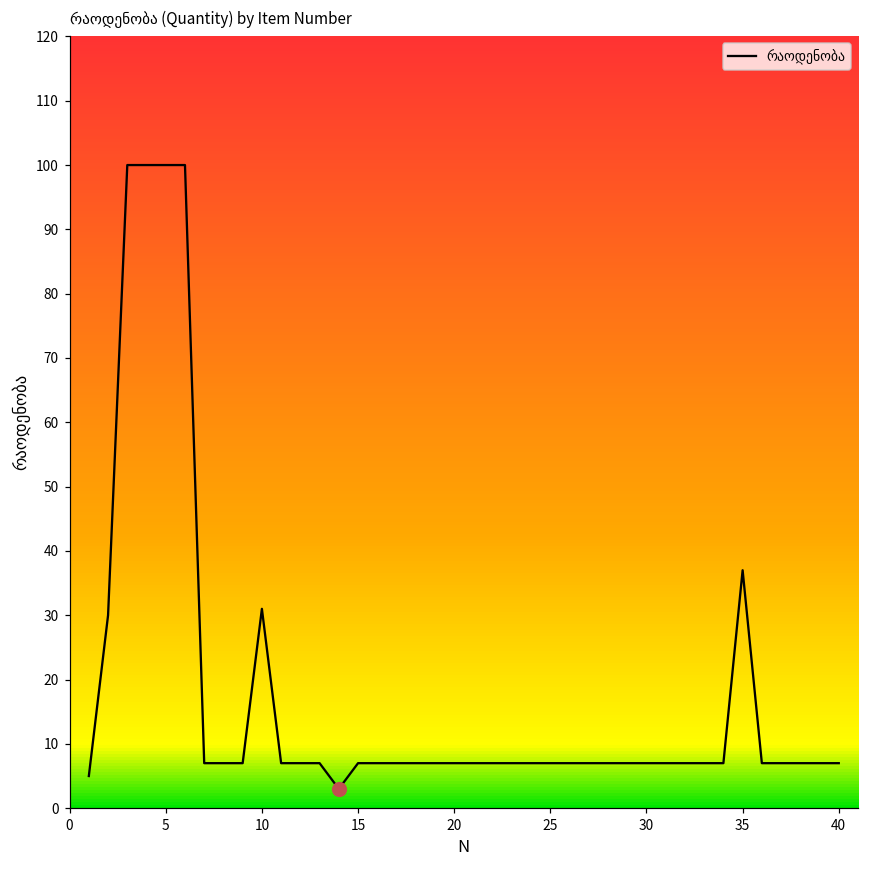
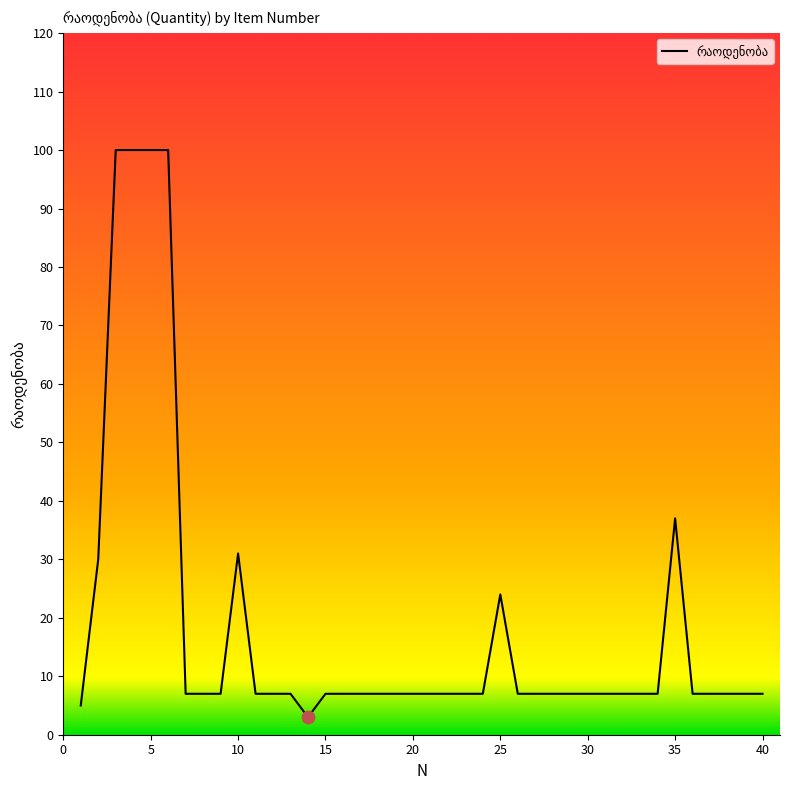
  {
    "რაოდენობა": {
      "5": 100,
      "10": 31,
      "15": 7,
      "20": 7,
-     "25": 7,
+     "25": 24,
      "30": 7,
      "35": 37,
      "40": 7
    }
  }
